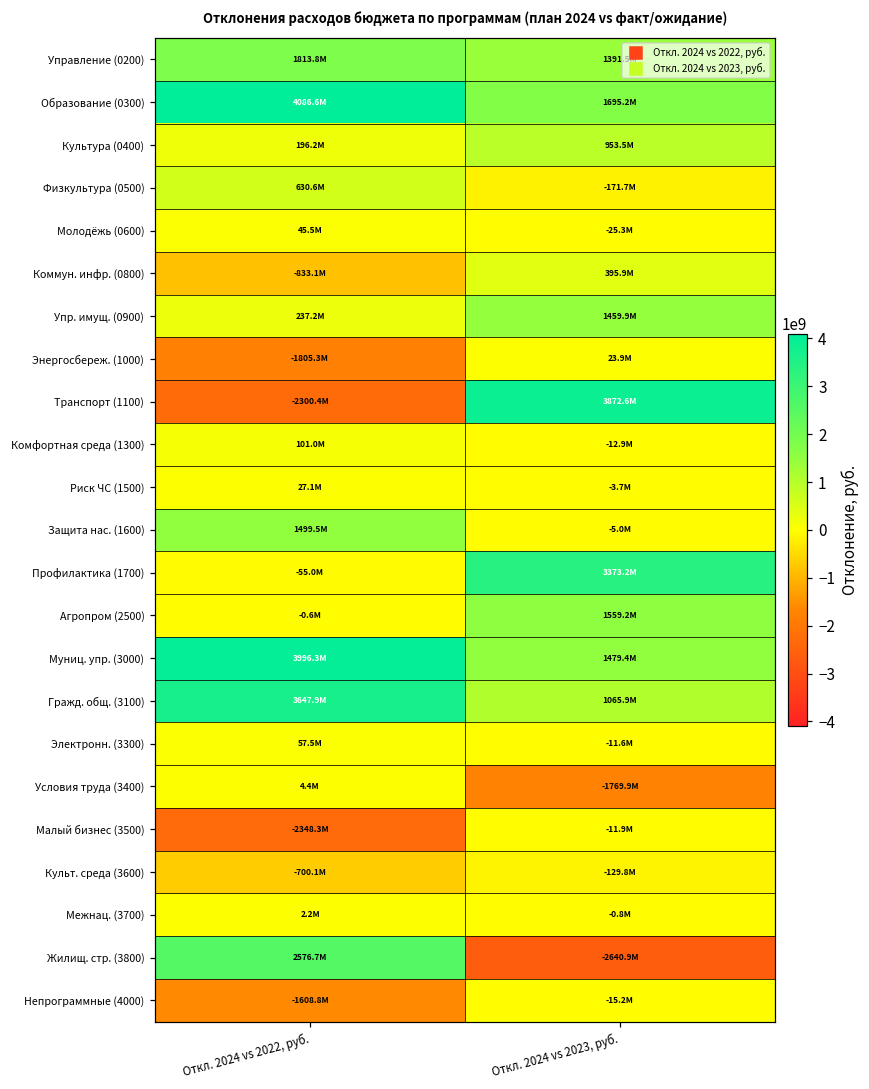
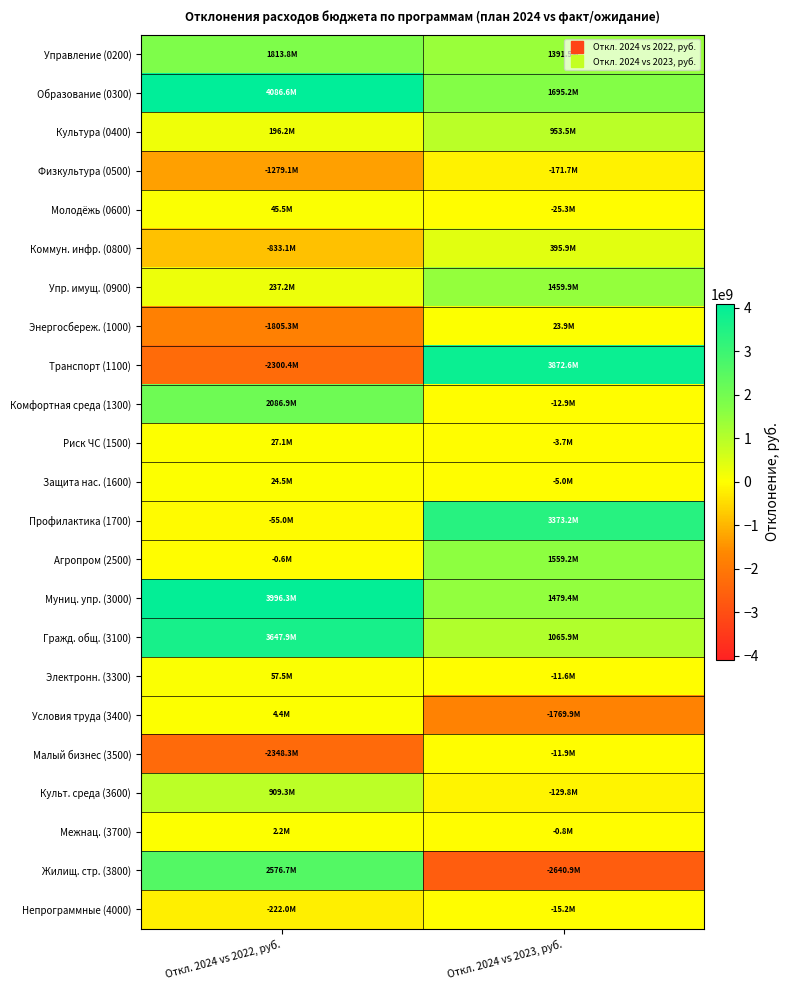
  {
    "Управление (0200)": {
      "Откл. 2024 vs 2022, руб.": "1813.8M"
    },
    "Образование (0300)": {
      "Откл. 2024 vs 2022, руб.": "4086.6M",
      "Откл. 2024 vs 2023, руб.": "1695.2M"
    },
    "Культура (0400)": {
      "Откл. 2024 vs 2022, руб.": "196.2M",
      "Откл. 2024 vs 2023, руб.": "953.5M"
    },
    "Физкультура (0500)": {
-     "Откл. 2024 vs 2022, руб.": "630.6M",
+     "Откл. 2024 vs 2022, руб.": "-1279.1M",
      "Откл. 2024 vs 2023, руб.": "-171.7M"
    },
    "Молодёжь (0600)": {
      "Откл. 2024 vs 2022, руб.": "45.5M",
      "Откл. 2024 vs 2023, руб.": "-25.3M"
    },
    "Коммун. инфр. (0800)": {
      "Откл. 2024 vs 2022, руб.": "-833.1M",
      "Откл. 2024 vs 2023, руб.": "395.9M"
    },
    "Упр. имущ. (0900)": {
      "Откл. 2024 vs 2022, руб.": "237.2M",
      "Откл. 2024 vs 2023, руб.": "1459.9M"
    },
    "Энергосбереж. (1000)": {
      "Откл. 2024 vs 2022, руб.": "-1805.3M",
      "Откл. 2024 vs 2023, руб.": "23.9M"
    },
    "Транспорт (1100)": {
      "Откл. 2024 vs 2022, руб.": "-2300.4M",
      "Откл. 2024 vs 2023, руб.": "3872.6M"
    },
    "Комфортная среда (1300)": {
-     "Откл. 2024 vs 2022, руб.": "101.0M",
+     "Откл. 2024 vs 2022, руб.": "2086.9M",
      "Откл. 2024 vs 2023, руб.": "-12.9M"
    },
    "Риск ЧС (1500)": {
      "Откл. 2024 vs 2022, руб.": "27.1M",
      "Откл. 2024 vs 2023, руб.": "-3.7M"
    },
    "Защита нас. (1600)": {
-     "Откл. 2024 vs 2022, руб.": "1499.5M",
+     "Откл. 2024 vs 2022, руб.": "24.5M",
      "Откл. 2024 vs 2023, руб.": "-5.0M"
    },
    "Профилактика (1700)": {
      "Откл. 2024 vs 2022, руб.": "-55.0M",
      "Откл. 2024 vs 2023, руб.": "3373.2M"
    },
    "Агропром (2500)": {
      "Откл. 2024 vs 2022, руб.": "-0.6M",
      "Откл. 2024 vs 2023, руб.": "1559.2M"
    },
    "Муниц. упр. (3000)": {
      "Откл. 2024 vs 2022, руб.": "3996.3M",
      "Откл. 2024 vs 2023, руб.": "1479.4M"
    },
    "Гражд. общ. (3100)": {
      "Откл. 2024 vs 2022, руб.": "3647.9M",
      "Откл. 2024 vs 2023, руб.": "1065.9M"
    },
    "Электронн. (3300)": {
      "Откл. 2024 vs 2022, руб.": "57.5M",
      "Откл. 2024 vs 2023, руб.": "-11.6M"
    },
    "Условия труда (3400)": {
      "Откл. 2024 vs 2022, руб.": "4.4M",
      "Откл. 2024 vs 2023, руб.": "-1769.9M"
    },
    "Малый бизнес (3500)": {
      "Откл. 2024 vs 2022, руб.": "-2348.3M",
      "Откл. 2024 vs 2023, руб.": "-11.9M"
    },
    "Культ. среда (3600)": {
-     "Откл. 2024 vs 2022, руб.": "-700.1M",
+     "Откл. 2024 vs 2022, руб.": "909.3M",
      "Откл. 2024 vs 2023, руб.": "-129.8M"
    },
    "Межнац. (3700)": {
      "Откл. 2024 vs 2022, руб.": "2.2M",
      "Откл. 2024 vs 2023, руб.": "-0.8M"
    },
    "Жилищ. стр. (3800)": {
      "Откл. 2024 vs 2022, руб.": "2576.7M",
      "Откл. 2024 vs 2023, руб.": "-2640.9M"
    },
    "Непрограммные (4000)": {
-     "Откл. 2024 vs 2022, руб.": "-1608.8M",
+     "Откл. 2024 vs 2022, руб.": "-222.0M",
      "Откл. 2024 vs 2023, руб.": "-15.2M"
    }
  }
